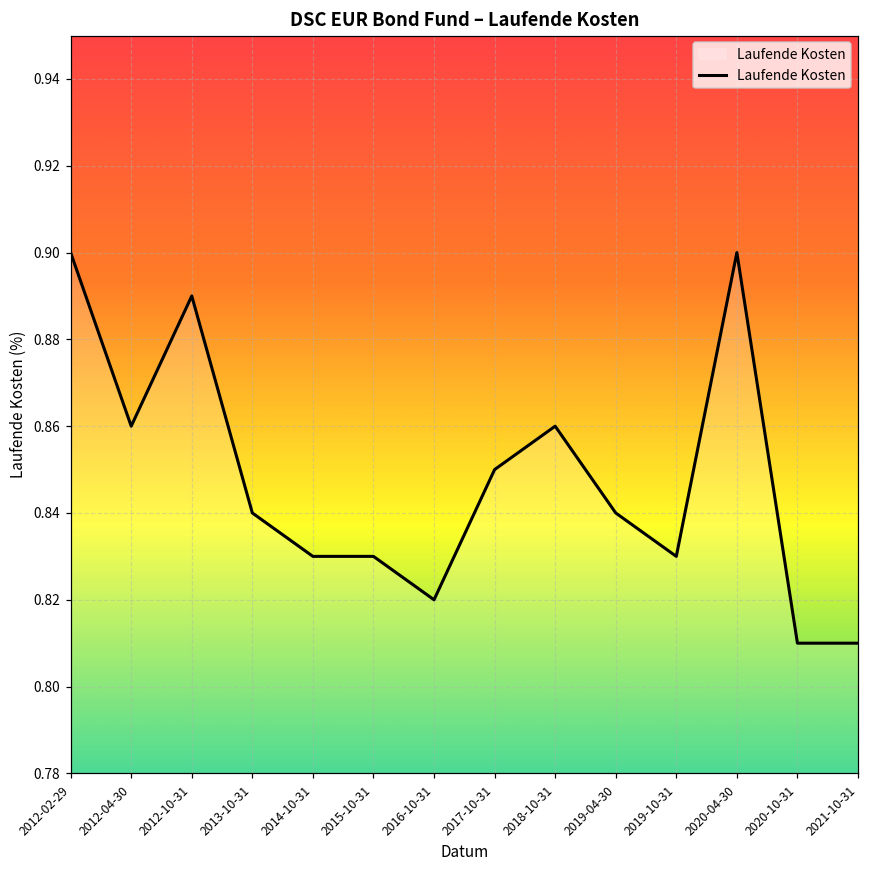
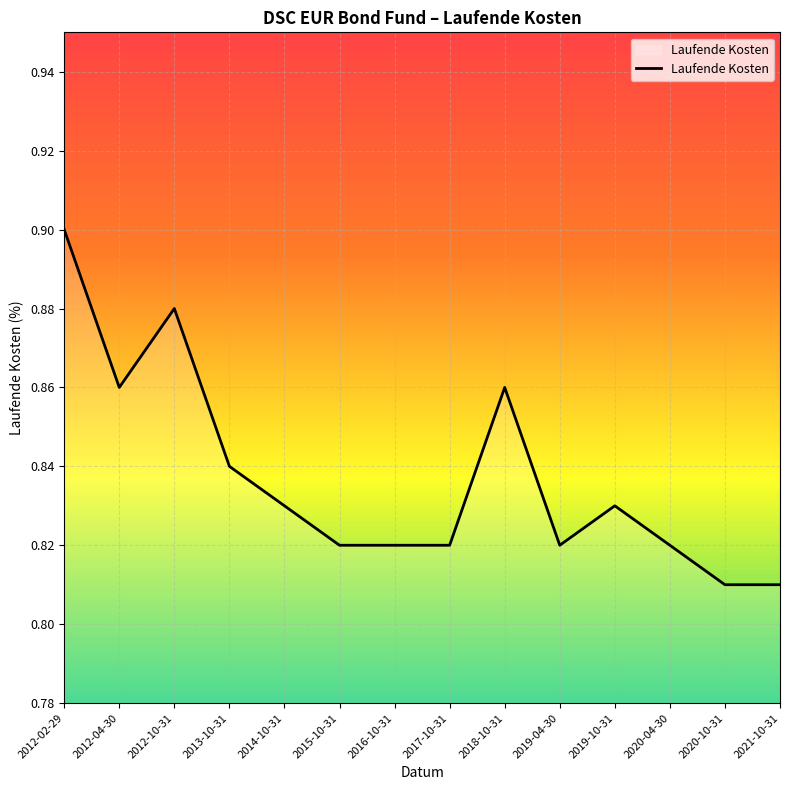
  {
    "2012-02-29": 0.90,
    "2012-04-30": 0.86,
-   "2012-10-31": 0.89,
+   "2012-10-31": 0.88,
    "2013-10-31": 0.84,
    "2014-10-31": 0.83,
-   "2015-10-31": 0.83,
+   "2015-10-31": 0.82,
    "2016-10-31": 0.82,
-   "2017-10-31": 0.85,
+   "2017-10-31": 0.82,
    "2018-10-31": 0.86,
-   "2019-04-30": 0.84,
+   "2019-04-30": 0.82,
    "2019-10-31": 0.83,
-   "2020-04-30": 0.90,
+   "2020-04-30": 0.82,
    "2020-10-31": 0.81,
    "2021-10-31": 0.81
  }
